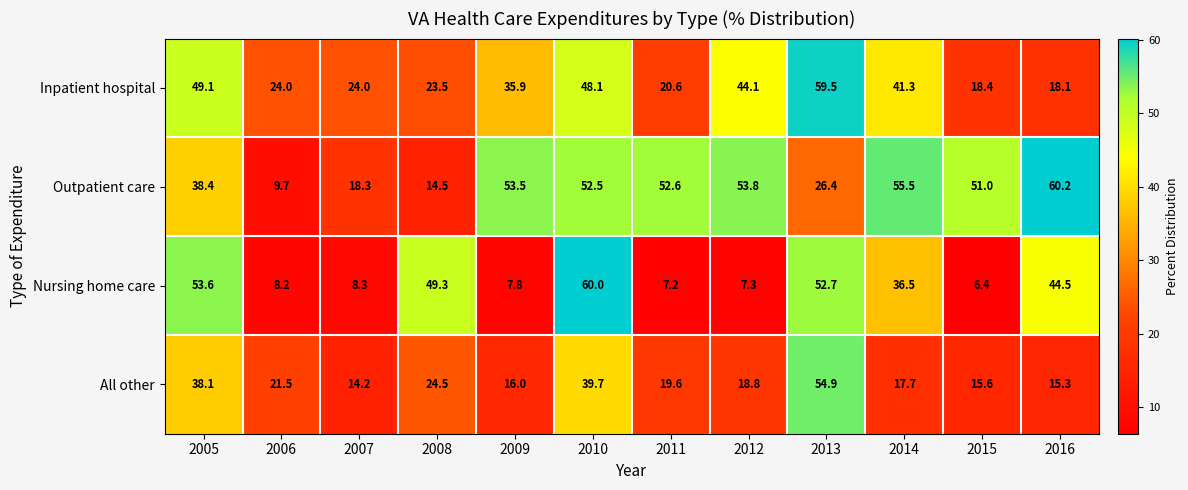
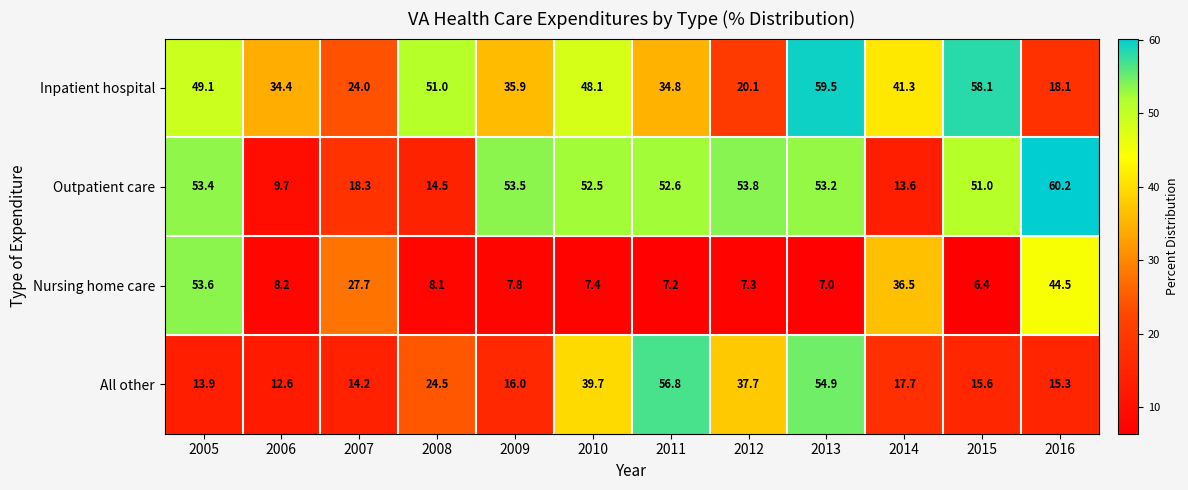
  {
    "Inpatient hospital": {
      "2005": 49.1,
-     "2006": 24.0,
+     "2006": 34.4,
      "2007": 24.0,
-     "2008": 23.5,
+     "2008": 51.0,
      "2009": 35.9,
      "2010": 48.1,
-     "2011": 20.6,
-     "2012": 44.1,
+     "2011": 34.8,
+     "2012": 20.1,
      "2013": 59.5,
      "2014": 41.3,
-     "2015": 18.4,
+     "2015": 58.1,
      "2016": 18.1
    },
    "Outpatient care": {
-     "2005": 38.4,
+     "2005": 53.4,
      "2006": 9.7,
      "2007": 18.3,
      "2008": 14.5,
      "2009": 53.5,
      "2010": 52.5,
      "2011": 52.6,
      "2012": 53.8,
-     "2013": 26.4,
-     "2014": 55.5,
+     "2013": 53.2,
+     "2014": 13.6,
      "2015": 51.0,
      "2016": 60.2
    },
    "Nursing home care": {
      "2005": 53.6,
      "2006": 8.2,
-     "2007": 8.3,
-     "2008": 49.3,
+     "2007": 27.7,
+     "2008": 8.1,
      "2009": 7.8,
-     "2010": 60.0,
+     "2010": 7.4,
      "2011": 7.2,
      "2012": 7.3,
-     "2013": 52.7,
+     "2013": 7.0,
      "2014": 36.5,
      "2015": 6.4,
      "2016": 44.5
    },
    "All other": {
-     "2005": 38.1,
-     "2006": 21.5,
+     "2005": 13.9,
+     "2006": 12.6,
      "2007": 14.2,
      "2008": 24.5,
      "2009": 16.0,
      "2010": 39.7,
-     "2011": 19.6,
-     "2012": 18.8,
+     "2011": 56.8,
+     "2012": 37.7,
      "2013": 54.9,
      "2014": 17.7,
      "2015": 15.6,
      "2016": 15.3
    }
  }
